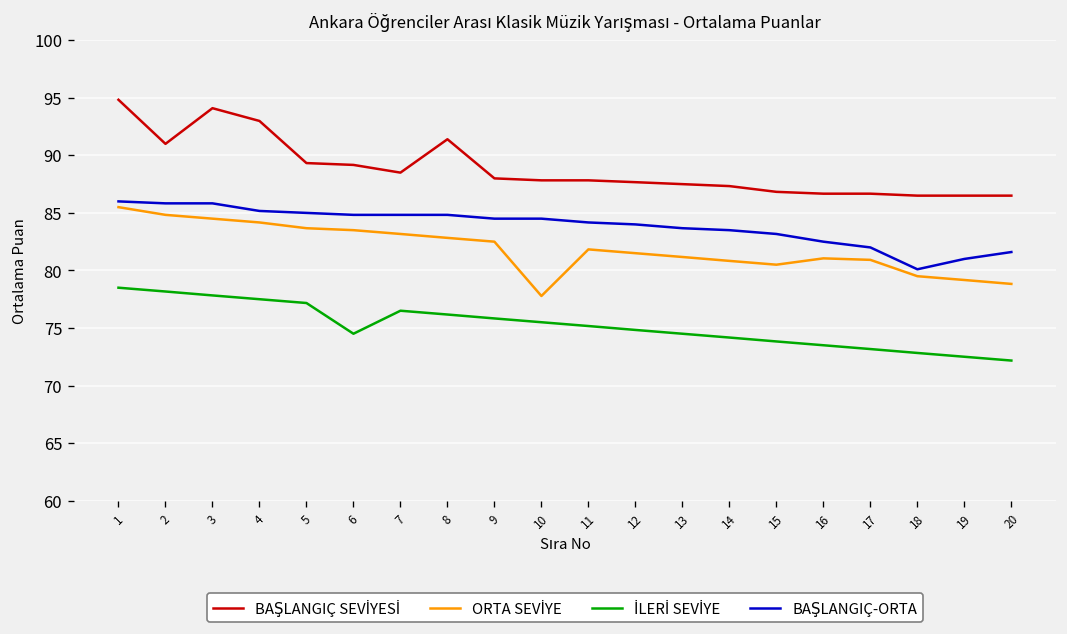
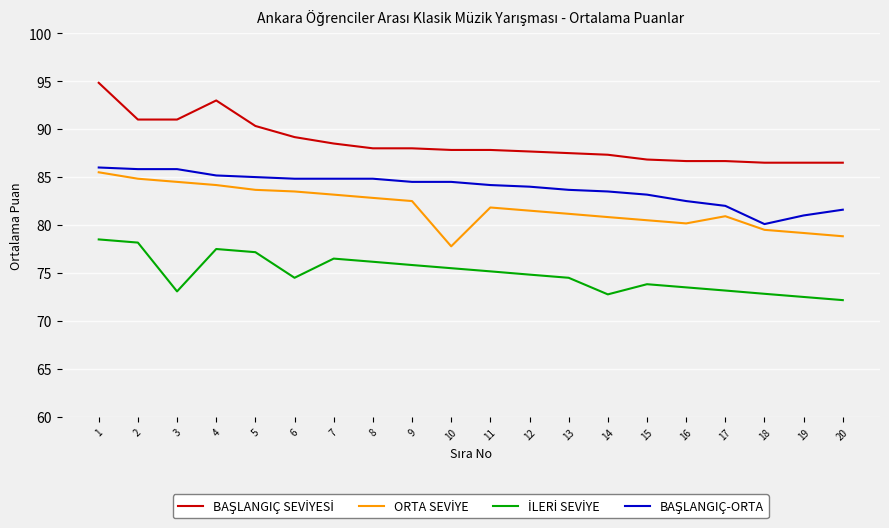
  {
    "BAŞLANGIÇ SEVİYESİ": {
      "1": 95,
      "2": 91,
-     "3": 94,
+     "3": 91,
      "4": 93,
-     "5": 89,
+     "5": 90,
      "6": 89,
      "7": 89,
-     "8": 91,
+     "8": 88,
      "9": 88,
      "10": 88,
      "11": 88,
      "12": 88,
      "13": 88,
      "14": 87,
      "15": 87,
      "16": 87,
      "17": 87,
      "18": 87,
      "19": 87,
      "20": 87
    },
    "ORTA SEVİYE": {
      "1": 86,
      "2": 85,
      "3": 85,
      "4": 84,
      "5": 84,
      "6": 84,
      "7": 83,
      "8": 83,
      "9": 83,
      "10": 78,
      "11": 82,
      "12": 82,
      "13": 81,
      "14": 81,
      "15": 81,
-     "16": 81,
+     "16": 80,
      "17": 81,
      "18": 80,
      "19": 79,
      "20": 79
    },
    "İLERİ SEVİYE": {
      "1": 79,
      "2": 78,
-     "3": 78,
+     "3": 73,
      "4": 78,
      "5": 77,
      "6": 75,
      "7": 77,
      "8": 76,
      "9": 76,
      "10": 76,
      "11": 75,
      "12": 75,
      "13": 75,
-     "14": 74,
+     "14": 73,
      "15": 74,
      "16": 74,
      "17": 73,
      "18": 73,
      "19": 73,
      "20": 72
    },
    "BAŞLANGIÇ-ORTA": {
      "1": 86,
      "2": 86,
      "3": 86,
      "4": 85,
      "5": 85,
      "6": 85,
      "7": 85,
      "8": 85,
      "9": 85,
      "10": 85,
      "11": 84,
      "12": 84,
      "13": 84,
      "14": 84,
      "15": 83,
      "16": 83,
      "17": 82,
      "18": 80,
      "19": 81,
      "20": 82
    }
  }
